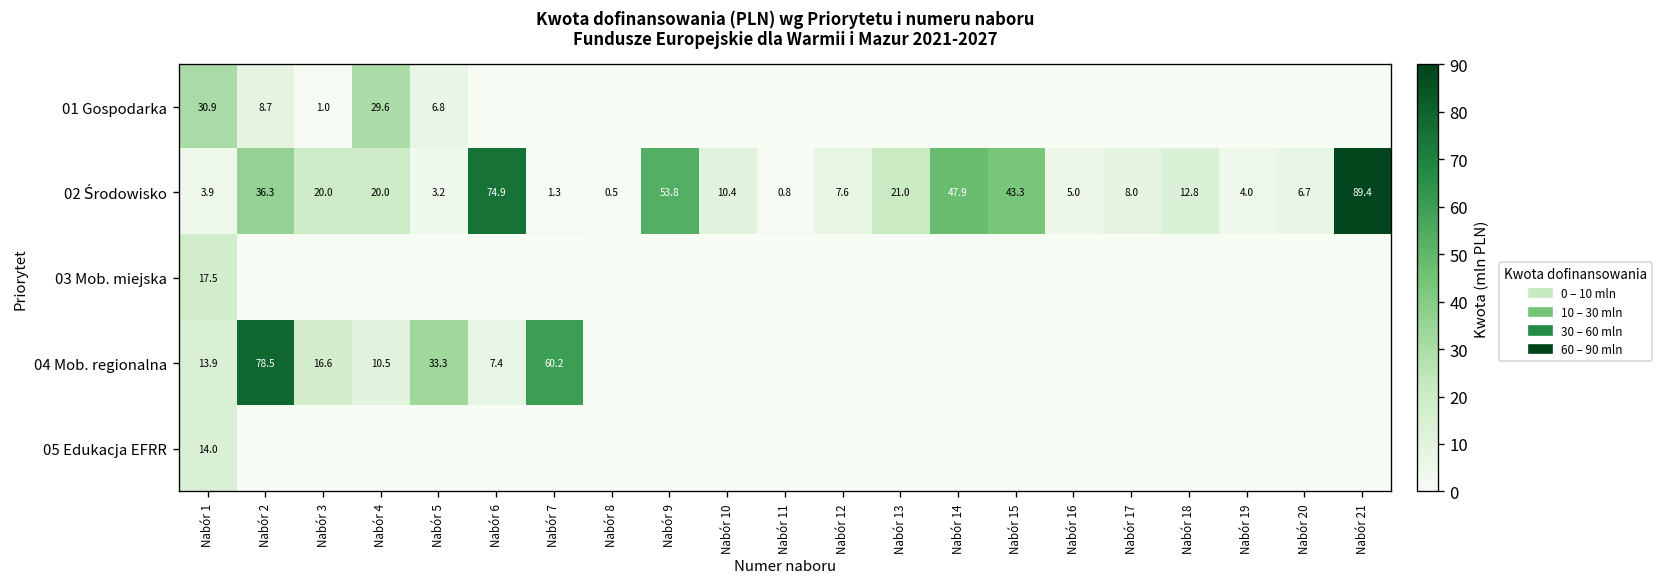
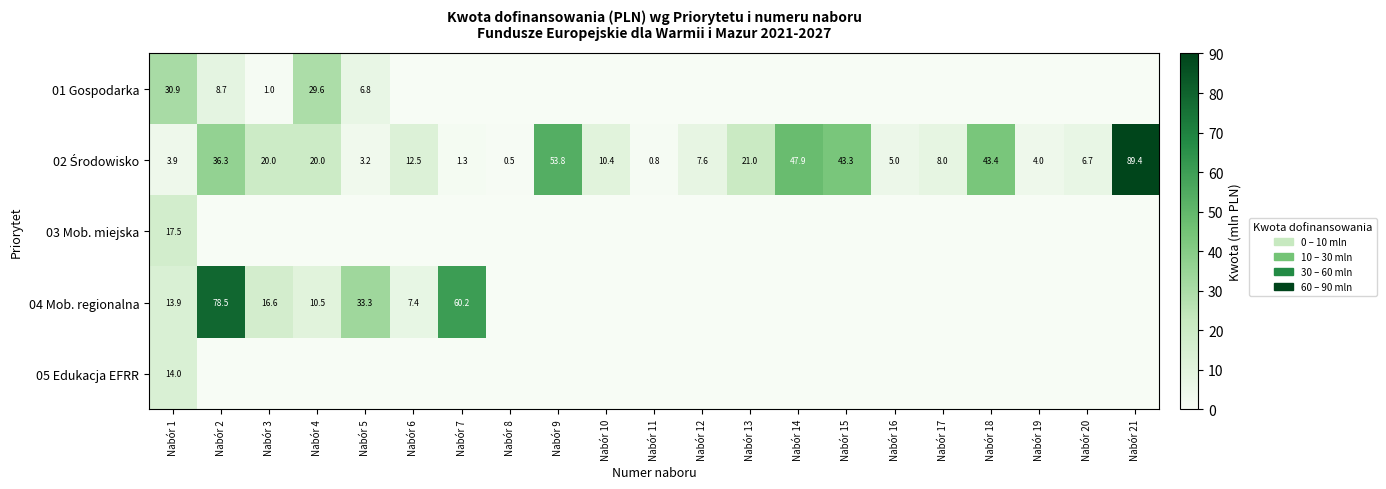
  {
    "01 Gospodarka": {
      "Nabór 1": 30.9,
      "Nabór 2": 8.7,
      "Nabór 3": 1.0,
      "Nabór 4": 29.6,
      "Nabór 5": 6.8
    },
    "02 Środowisko": {
      "Nabór 1": 3.9,
      "Nabór 2": 36.3,
      "Nabór 3": 20.0,
      "Nabór 4": 20.0,
      "Nabór 5": 3.2,
-     "Nabór 6": 74.9,
+     "Nabór 6": 12.5,
      "Nabór 7": 1.3,
      "Nabór 8": 0.5,
      "Nabór 9": 53.8,
      "Nabór 10": 10.4,
      "Nabór 11": 0.8,
      "Nabór 12": 7.6,
      "Nabór 13": 21.0,
      "Nabór 14": 47.9,
      "Nabór 15": 43.3,
      "Nabór 16": 5.0,
      "Nabór 17": 8.0,
-     "Nabór 18": 12.8,
+     "Nabór 18": 43.4,
      "Nabór 19": 4.0,
      "Nabór 20": 6.7,
      "Nabór 21": 89.4
    },
    "03 Mob. miejska": {
      "Nabór 1": 17.5
    },
    "04 Mob. regionalna": {
      "Nabór 1": 13.9,
      "Nabór 2": 78.5,
      "Nabór 3": 16.6,
      "Nabór 4": 10.5,
      "Nabór 5": 33.3,
      "Nabór 6": 7.4,
      "Nabór 7": 60.2
    },
    "05 Edukacja EFRR": {
      "Nabór 1": 14.0
    }
  }
